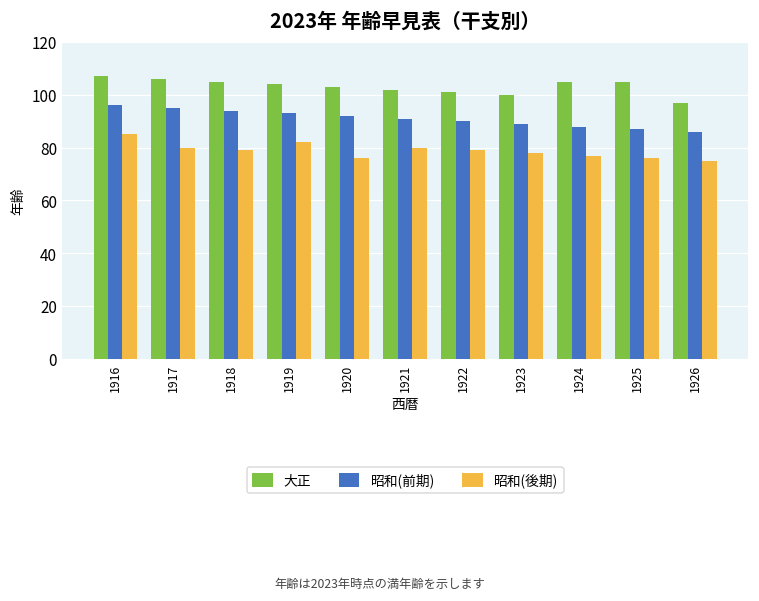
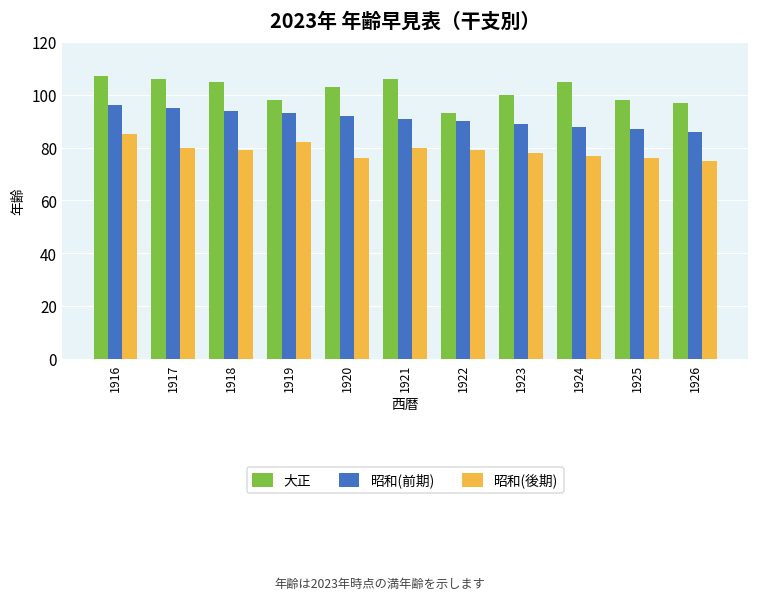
  {
    "大正": {
      "1916": 107,
      "1917": 106,
      "1918": 105,
-     "1919": 104,
+     "1919": 98,
      "1920": 103,
-     "1921": 102,
-     "1922": 101,
+     "1921": 106,
+     "1922": 93,
      "1923": 100,
      "1924": 105,
-     "1925": 105,
+     "1925": 98,
      "1926": 97
    },
    "昭和(前期)": {
      "1916": 96,
      "1917": 95,
      "1918": 94,
      "1919": 93,
      "1920": 92,
      "1921": 91,
      "1922": 90,
      "1923": 89,
      "1924": 88,
      "1925": 87,
      "1926": 86
    },
    "昭和(後期)": {
      "1916": 85,
      "1917": 80,
      "1918": 79,
      "1919": 82,
      "1920": 76,
      "1921": 80,
      "1922": 79,
      "1923": 78,
      "1924": 77,
      "1925": 76,
      "1926": 75
    }
  }
